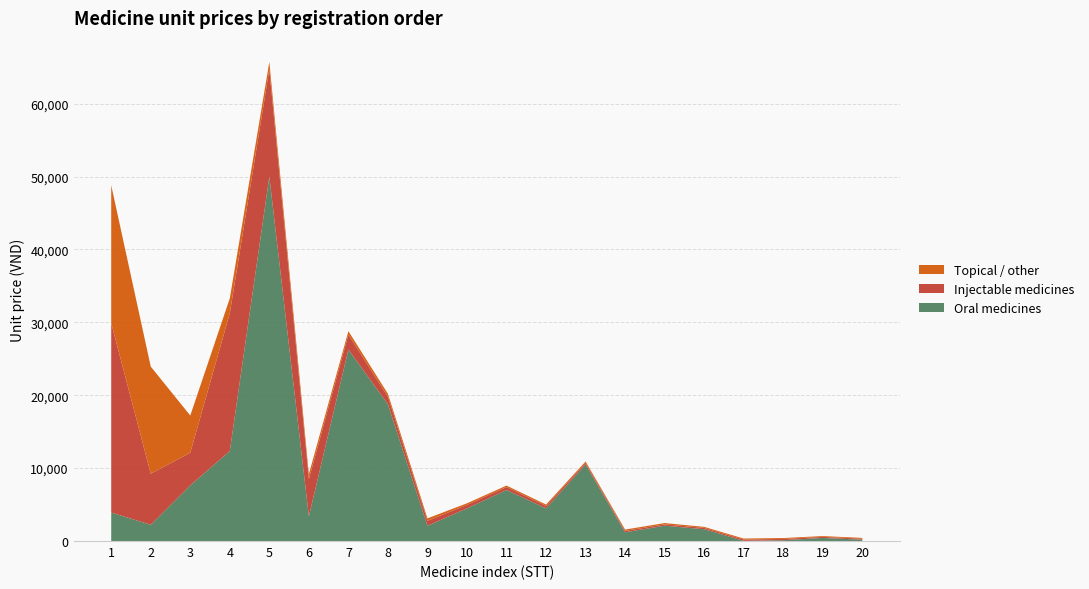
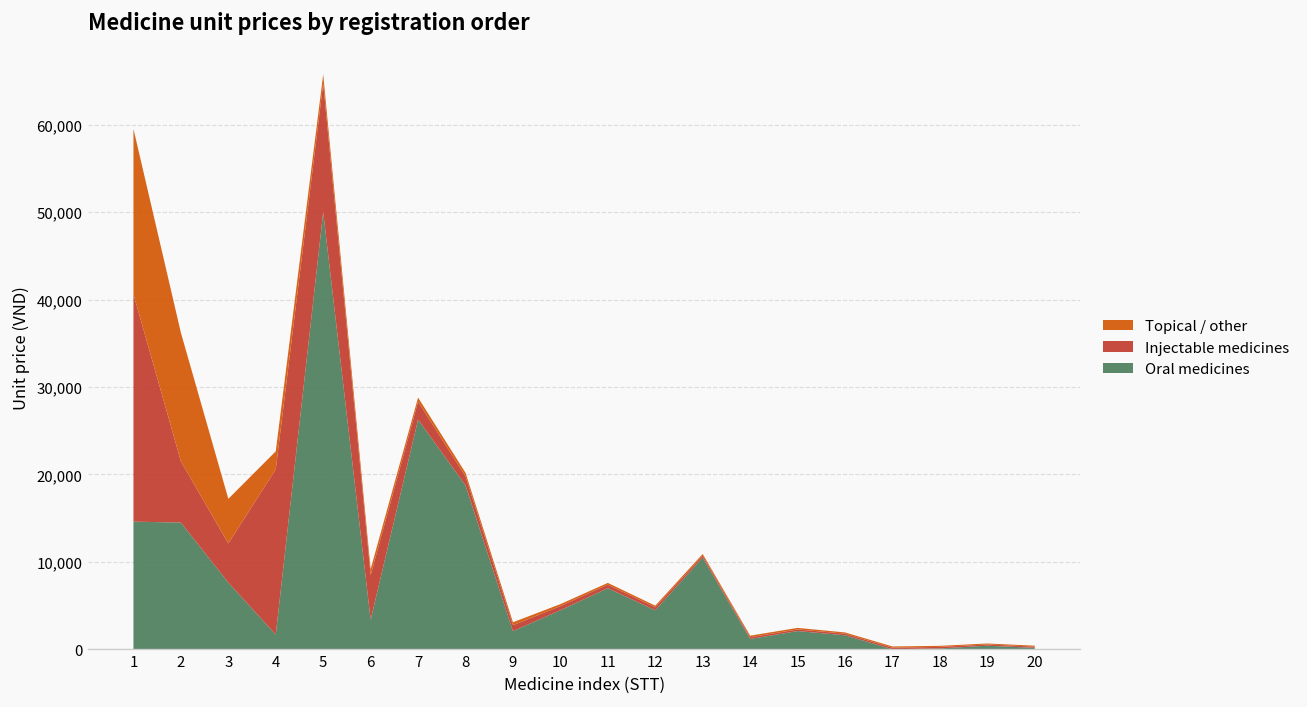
  {
    "Oral medicines": {
-     "1": "4,000",
-     "2": "2,000",
+     "1": "15,000",
+     "2": "15,000",
      "3": "8,000",
-     "4": "12,000",
+     "4": "2,000",
      "5": "50,000",
      "6": "3,000",
      "7": "26,000",
      "8": "19,000",
      "9": "2,000",
      "10": "4,000",
      "11": "7,000"
    }
  }
